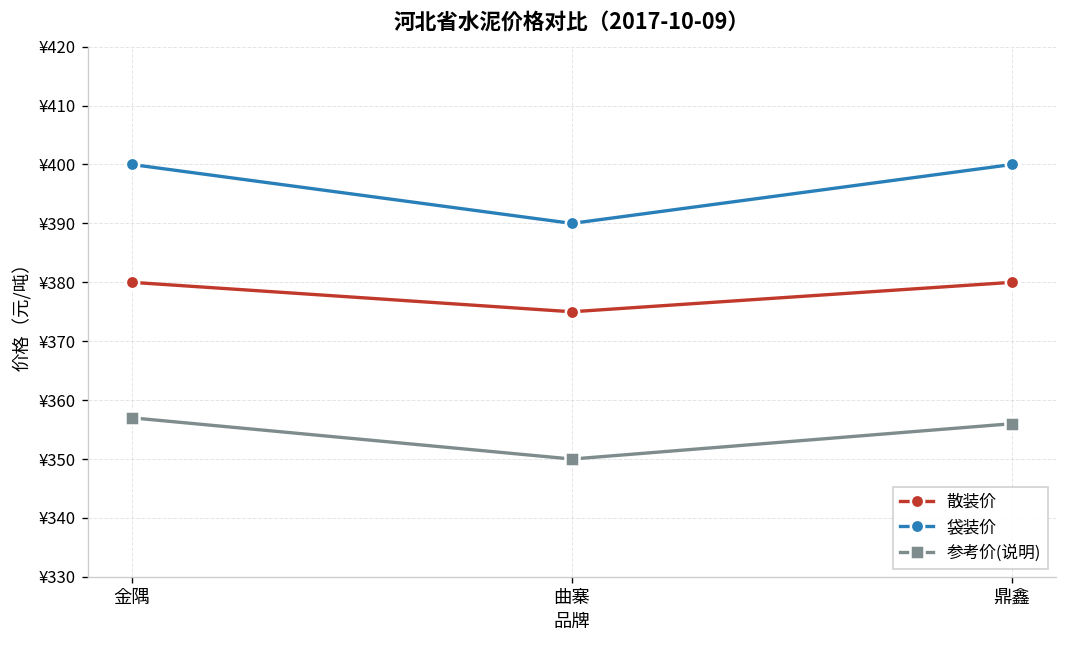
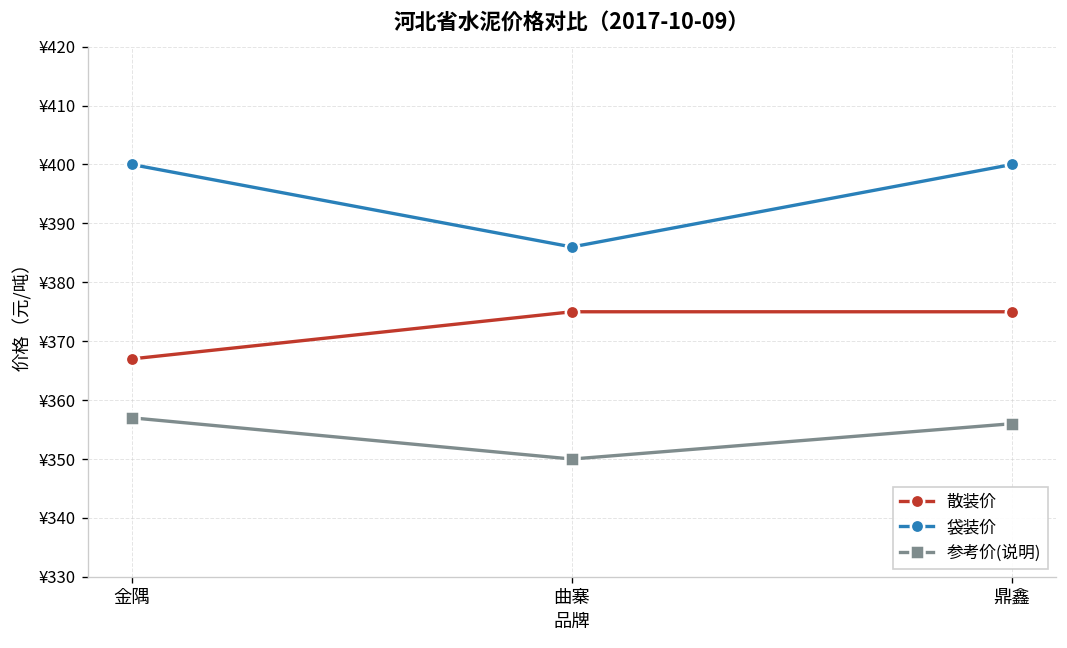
  {
    "散装价": {
-     "金隅": "¥380",
+     "金隅": "¥367",
      "曲寨": "¥375",
-     "鼎鑫": "¥380"
+     "鼎鑫": "¥375"
    },
    "袋装价": {
      "金隅": "¥400",
-     "曲寨": "¥390",
+     "曲寨": "¥386",
      "鼎鑫": "¥400"
    },
    "参考价(说明)": {
      "金隅": "¥357",
      "曲寨": "¥350",
      "鼎鑫": "¥356"
    }
  }
